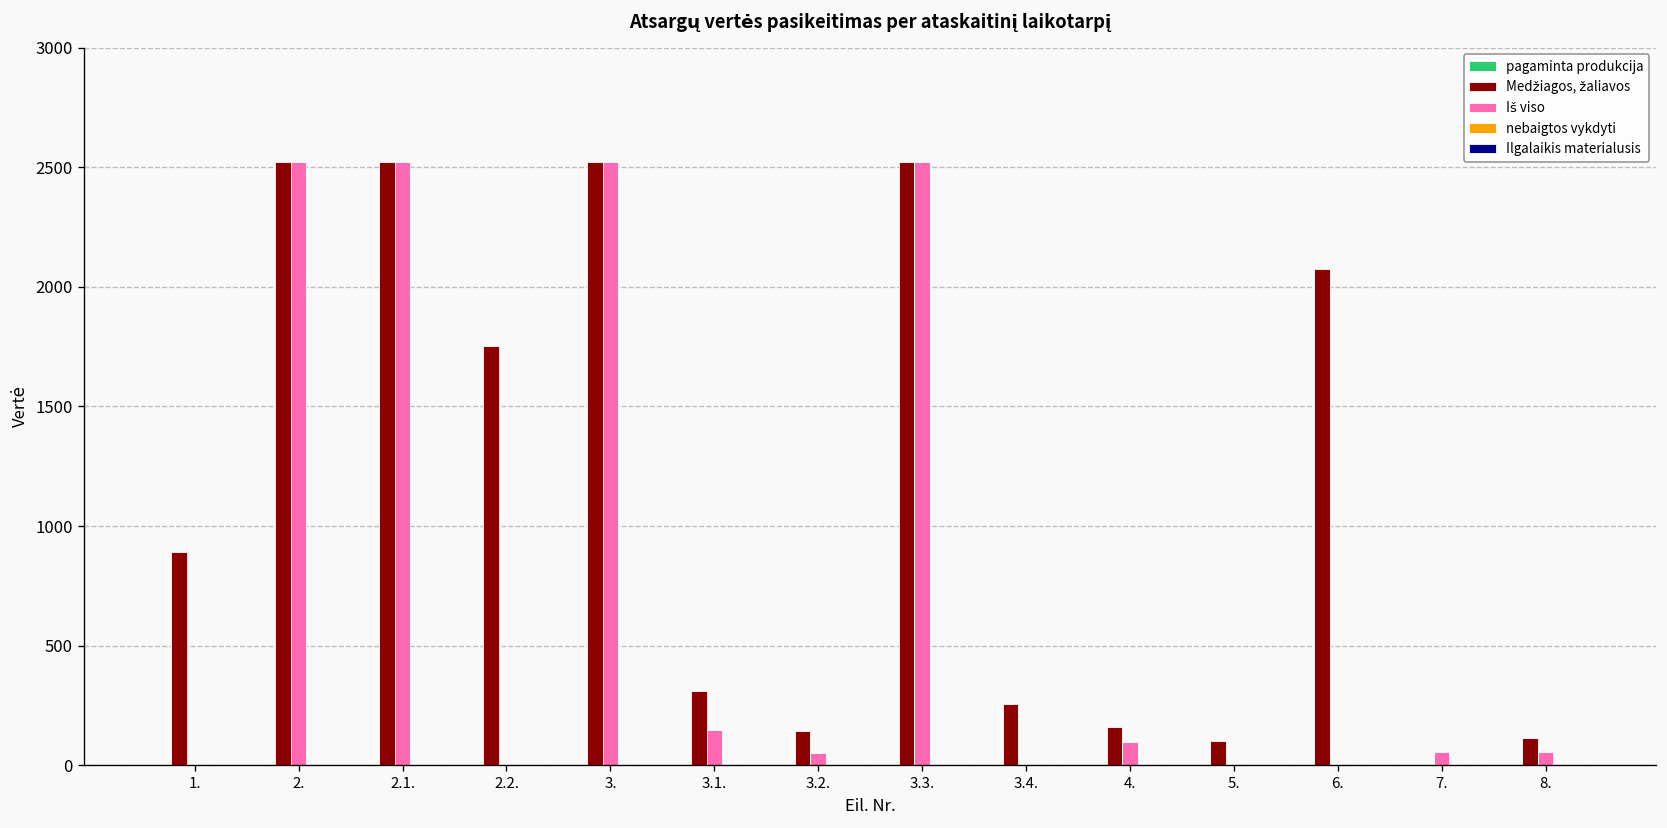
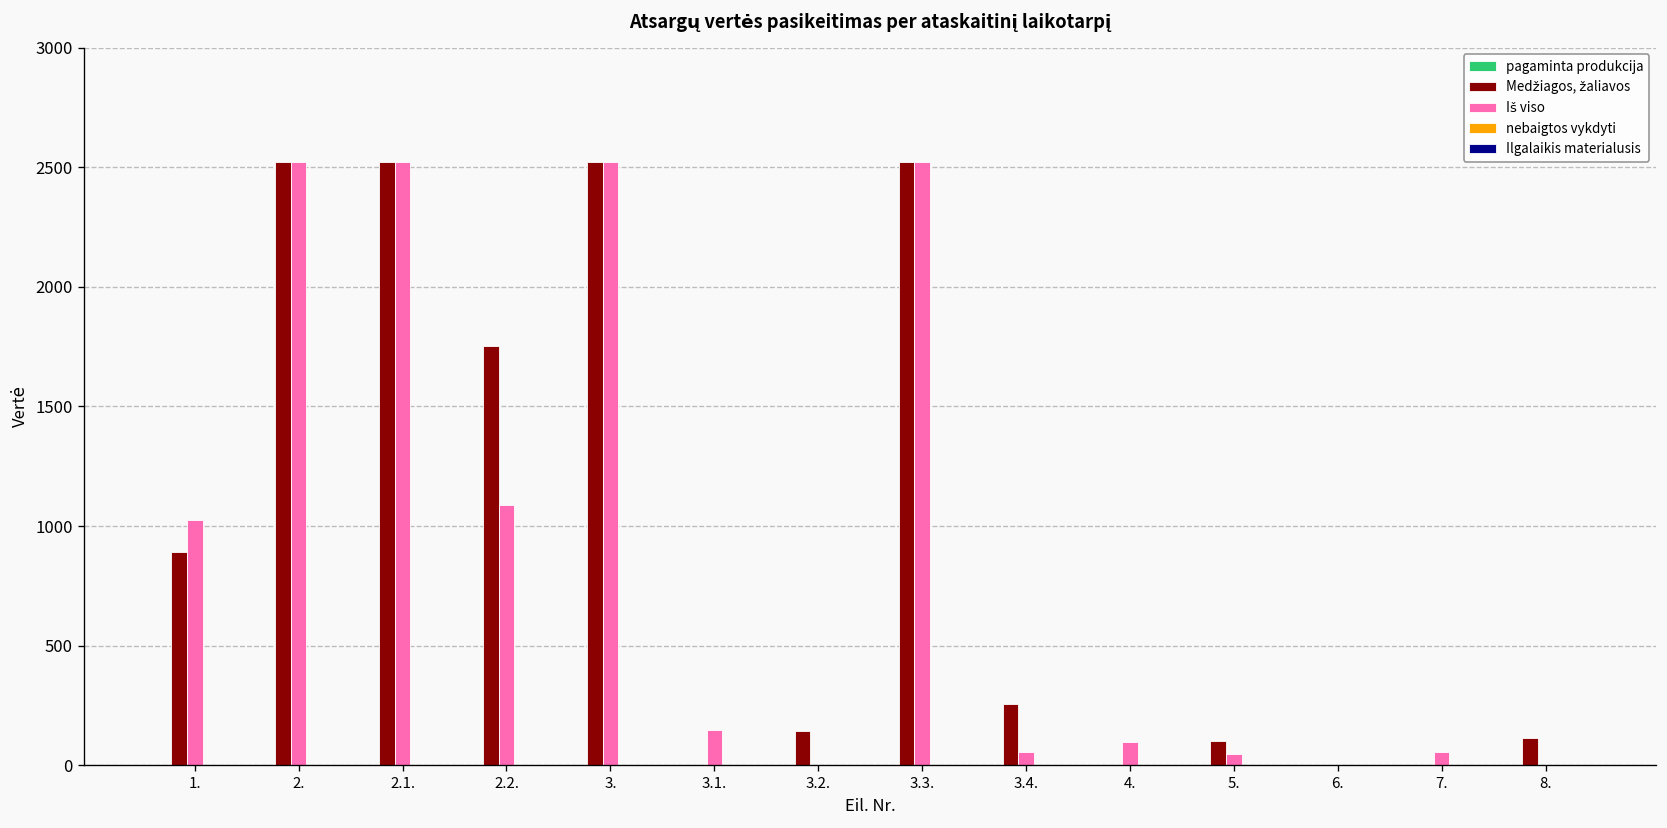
  {
    "pagaminta produkcija": {
      "1.": 0,
      "2.": 0,
      "2.1.": 0,
      "2.2.": 0,
      "3.": 0,
      "3.1.": 0,
      "3.2.": 0,
      "3.3.": 0,
      "3.4.": 0,
      "4.": 0,
      "5.": 0,
      "6.": 0,
      "7.": 0,
      "8.": 0
    },
    "Medžiagos, žaliavos": {
      "1.": 890,
      "2.": 2520,
      "2.1.": 2520,
      "2.2.": 1750,
      "3.": 2520,
-     "3.1.": 310,
+     "3.1.": 0,
      "3.2.": 140,
      "3.3.": 2520,
      "3.4.": 260,
-     "4.": 160,
+     "4.": 0,
      "5.": 100,
-     "6.": 2080,
+     "6.": 0,
      "7.": 0,
      "8.": 110
    },
    "Iš viso": {
-     "1.": 0,
+     "1.": 1030,
      "2.": 2520,
      "2.1.": 2520,
-     "2.2.": 0,
+     "2.2.": 1090,
      "3.": 2520,
      "3.1.": 150,
-     "3.2.": 50,
+     "3.2.": 0,
      "3.3.": 2520,
-     "3.4.": 0,
+     "3.4.": 60,
      "4.": 100,
-     "5.": 0,
+     "5.": 50,
      "6.": 0,
      "7.": 60,
-     "8.": 60
+     "8.": 0
    },
    "nebaigtos vykdyti": {
      "1.": 0,
      "2.": 0,
      "2.1.": 0,
      "2.2.": 0,
      "3.": 0,
      "3.1.": 0,
      "3.2.": 0,
      "3.3.": 0,
      "3.4.": 0,
      "4.": 0,
      "5.": 0,
      "6.": 0,
      "7.": 0,
      "8.": 0
    },
    "Ilgalaikis materialusis": {
      "1.": 0,
      "2.": 0,
      "2.1.": 0,
      "2.2.": 0,
      "3.": 0,
      "3.1.": 0,
      "3.2.": 0,
      "3.3.": 0,
      "3.4.": 0,
      "4.": 0,
      "5.": 0,
      "6.": 0,
      "7.": 0,
      "8.": 0
    }
  }
